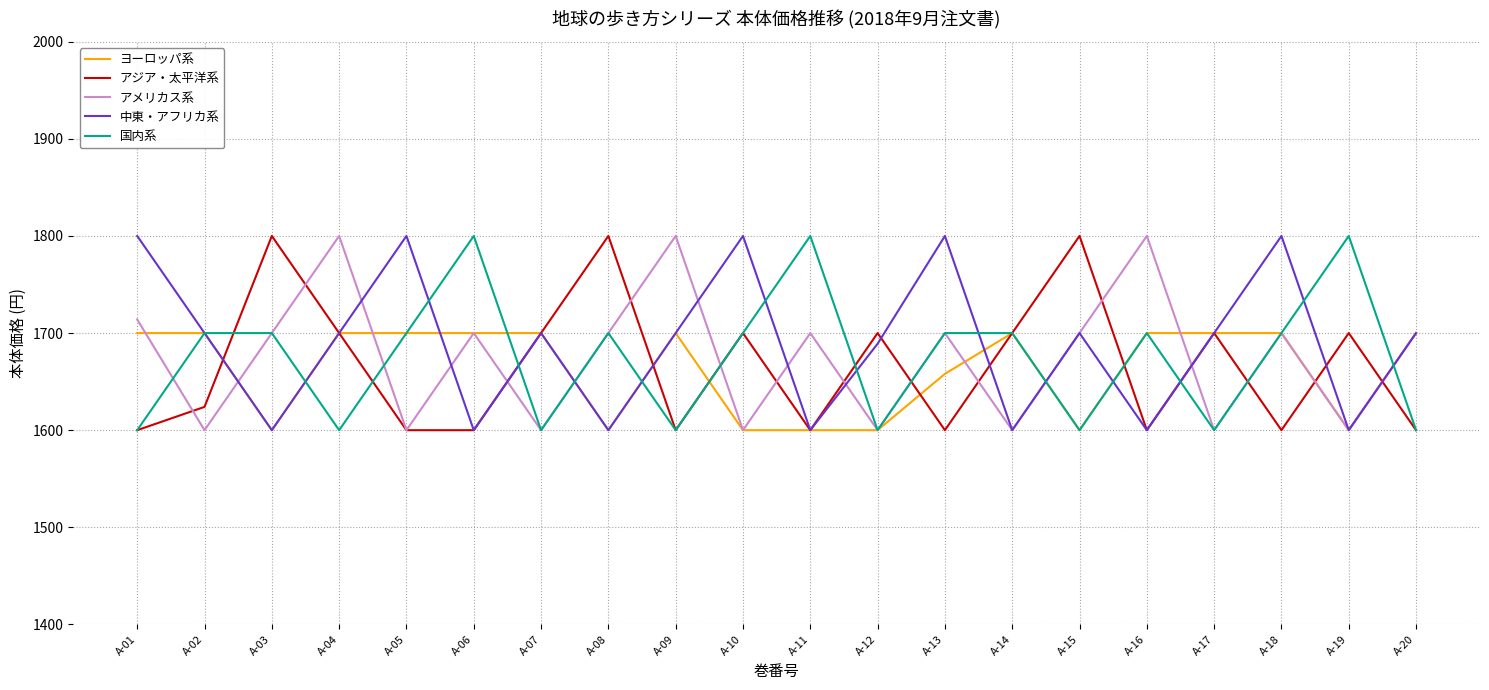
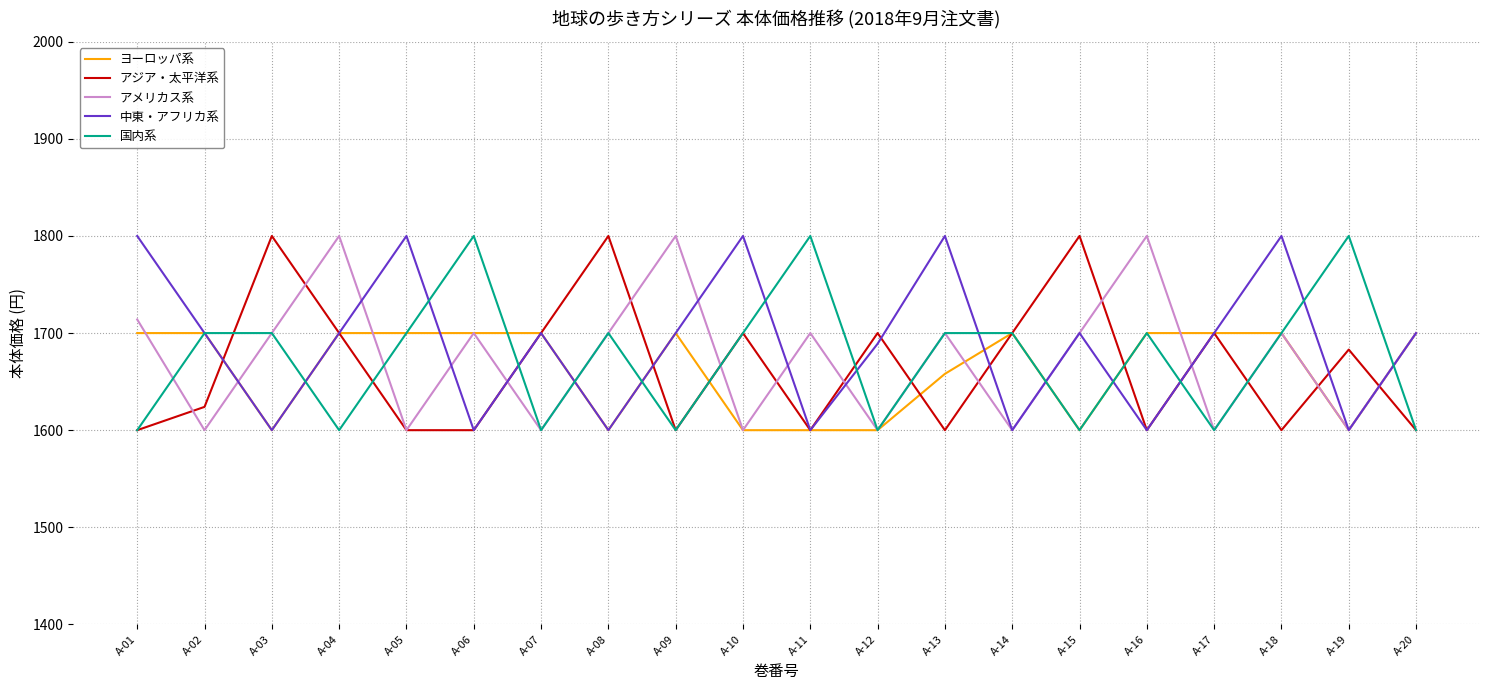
  {
    "ヨーロッパ系": {
      "A-01": 1700,
      "A-13": 1660
    },
    "アジア・太平洋系": {
      "A-02": 1620,
      "A-03": 1800,
      "A-08": 1800,
      "A-12": 1700,
      "A-13": 1600,
      "A-15": 1800,
      "A-18": 1600,
-     "A-19": 1700
+     "A-19": 1680
    },
    "アメリカス系": {
      "A-01": 1710,
      "A-02": 1600,
      "A-04": 1800,
      "A-09": 1800,
      "A-11": 1700,
      "A-16": 1800
    },
    "中東・アフリカ系": {
      "A-01": 1800,
      "A-05": 1800,
      "A-10": 1800,
      "A-12": 1690,
      "A-13": 1800,
      "A-18": 1800
    },
    "国内系": {
      "A-04": 1600,
      "A-06": 1800,
      "A-11": 1800,
      "A-19": 1800
    }
  }
